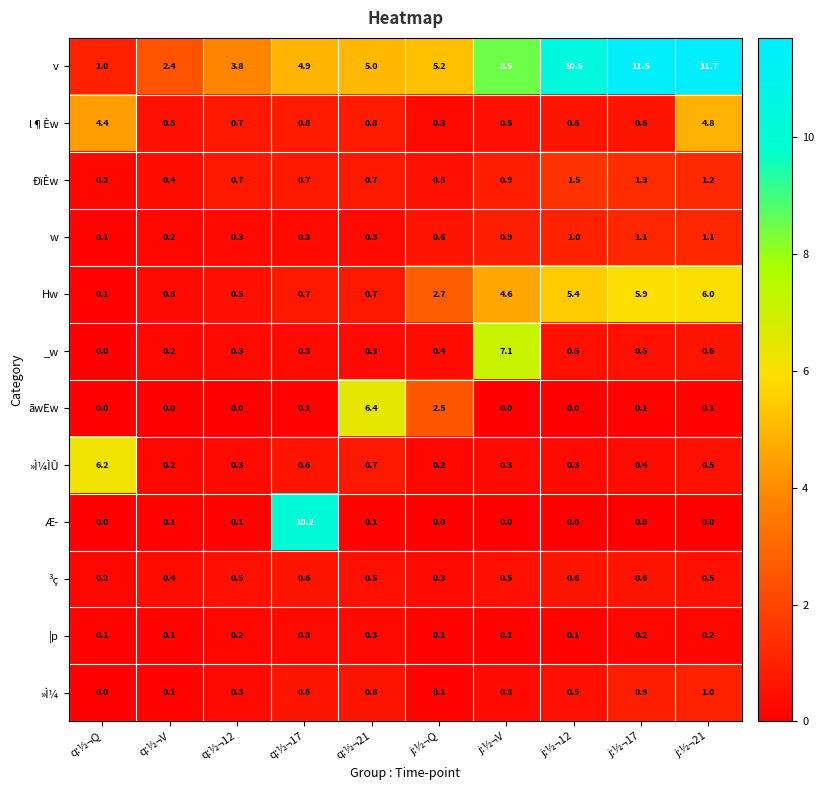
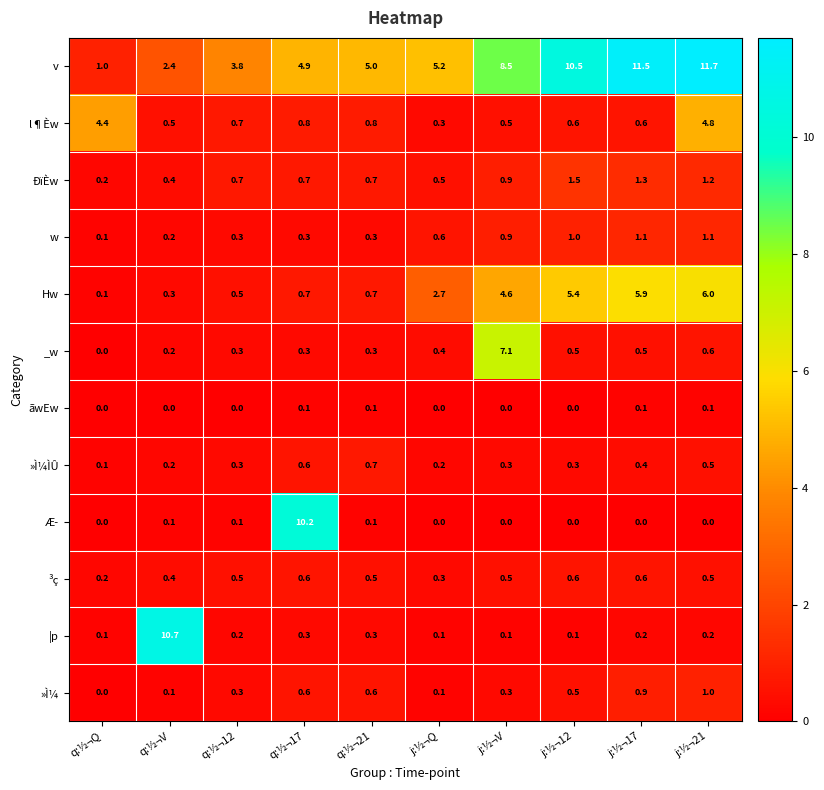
  {
    "v": {
      "q:½¬Q": 1.0,
      "q:½¬V": 2.4,
      "q:½¬12": 3.8,
      "q:½¬17": 4.9,
      "q:½¬21": 5.0,
      "j:½¬Q": 5.2,
      "j:½¬V": 8.5,
      "j:½¬12": 10.5,
      "j:½¬17": 11.5,
      "j:½¬21": 11.7
    },
    "l¶Èw": {
      "q:½¬Q": 4.4,
      "q:½¬V": 0.5,
      "q:½¬12": 0.7,
      "q:½¬17": 0.8,
      "q:½¬21": 0.8,
      "j:½¬Q": 0.3,
      "j:½¬V": 0.5,
      "j:½¬12": 0.6,
      "j:½¬17": 0.6,
      "j:½¬21": 4.8
    },
    "ÐïÈw": {
      "q:½¬Q": 0.2,
      "q:½¬V": 0.4,
      "q:½¬12": 0.7,
      "q:½¬17": 0.7,
      "q:½¬21": 0.7,
      "j:½¬Q": 0.5,
      "j:½¬V": 0.9,
      "j:½¬12": 1.5,
      "j:½¬17": 1.3,
      "j:½¬21": 1.2
    },
    "w": {
      "q:½¬Q": 0.1,
      "q:½¬V": 0.2,
      "q:½¬12": 0.3,
      "q:½¬17": 0.3,
      "q:½¬21": 0.3,
      "j:½¬Q": 0.6,
      "j:½¬V": 0.9,
      "j:½¬12": 1.0,
      "j:½¬17": 1.1,
      "j:½¬21": 1.1
    },
    "Hw": {
      "q:½¬Q": 0.1,
      "q:½¬V": 0.3,
      "q:½¬12": 0.5,
      "q:½¬17": 0.7,
      "q:½¬21": 0.7,
      "j:½¬Q": 2.7,
      "j:½¬V": 4.6,
      "j:½¬12": 5.4,
      "j:½¬17": 5.9,
      "j:½¬21": 6.0
    },
    "_w": {
      "q:½¬Q": 0.0,
      "q:½¬V": 0.2,
      "q:½¬12": 0.3,
      "q:½¬17": 0.3,
      "q:½¬21": 0.3,
      "j:½¬Q": 0.4,
      "j:½¬V": 7.1,
      "j:½¬12": 0.5,
      "j:½¬17": 0.5,
      "j:½¬21": 0.6
    },
    "ãwEw": {
      "q:½¬Q": 0.0,
      "q:½¬V": 0.0,
      "q:½¬12": 0.0,
      "q:½¬17": 0.1,
-     "q:½¬21": 6.4,
-     "j:½¬Q": 2.5,
+     "q:½¬21": 0.1,
+     "j:½¬Q": 0.0,
      "j:½¬V": 0.0,
      "j:½¬12": 0.0,
      "j:½¬17": 0.1,
      "j:½¬21": 0.1
    },
    "»Ì¼ÌÛ": {
-     "q:½¬Q": 6.2,
+     "q:½¬Q": 0.1,
      "q:½¬V": 0.2,
      "q:½¬12": 0.3,
      "q:½¬17": 0.6,
      "q:½¬21": 0.7,
      "j:½¬Q": 0.2,
      "j:½¬V": 0.3,
      "j:½¬12": 0.3,
      "j:½¬17": 0.4,
      "j:½¬21": 0.5
    },
    "Æ­": {
      "q:½¬Q": 0.0,
      "q:½¬V": 0.1,
      "q:½¬12": 0.1,
      "q:½¬17": 10.2,
      "q:½¬21": 0.1,
      "j:½¬Q": 0.0,
      "j:½¬V": 0.0,
      "j:½¬12": 0.0,
      "j:½¬17": 0.0,
      "j:½¬21": 0.0
    },
    "³ç": {
      "q:½¬Q": 0.2,
      "q:½¬V": 0.4,
      "q:½¬12": 0.5,
      "q:½¬17": 0.6,
      "q:½¬21": 0.5,
      "j:½¬Q": 0.3,
      "j:½¬V": 0.5,
      "j:½¬12": 0.6,
      "j:½¬17": 0.6,
      "j:½¬21": 0.5
    },
    "|p": {
      "q:½¬Q": 0.1,
-     "q:½¬V": 0.1,
+     "q:½¬V": 10.7,
      "q:½¬12": 0.2,
      "q:½¬17": 0.3,
      "q:½¬21": 0.3,
      "j:½¬Q": 0.1,
      "j:½¬V": 0.1,
      "j:½¬12": 0.1,
      "j:½¬17": 0.2,
      "j:½¬21": 0.2
    },
    "»Ì¼": {
      "q:½¬Q": 0.0,
      "q:½¬V": 0.1,
      "q:½¬12": 0.3,
      "q:½¬17": 0.6,
      "q:½¬21": 0.6,
      "j:½¬Q": 0.1,
      "j:½¬V": 0.3,
      "j:½¬12": 0.5,
      "j:½¬17": 0.9,
      "j:½¬21": 1.0
    }
  }
